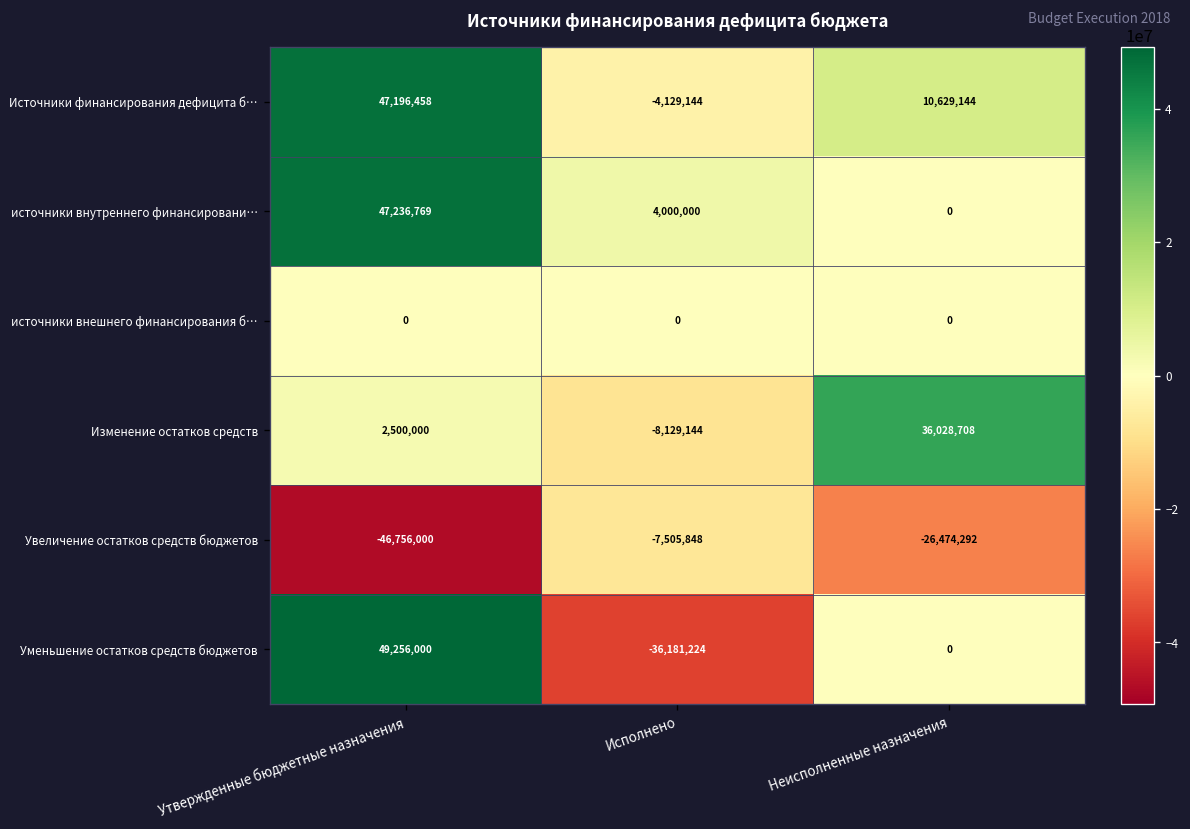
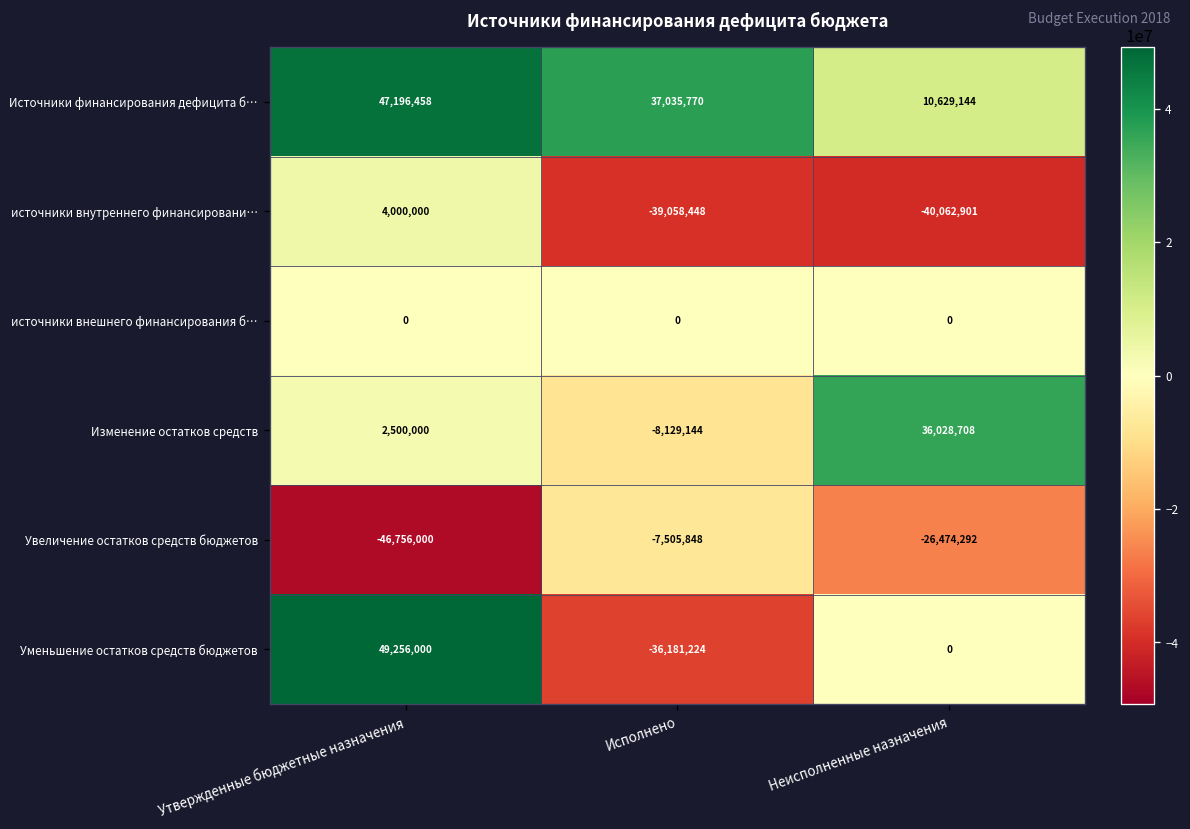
  {
    "Источники финансирования дефицита б…": {
      "Утвержденные бюджетные назначения": "47,196,458",
-     "Исполнено": "-4,129,144",
+     "Исполнено": "37,035,770",
      "Неисполненные назначения": "10,629,144"
    },
    "источники внутреннего финансировани…": {
-     "Утвержденные бюджетные назначения": "47,236,769",
-     "Исполнено": "4,000,000",
-     "Неисполненные назначения": "0"
+     "Утвержденные бюджетные назначения": "4,000,000",
+     "Исполнено": "-39,058,448",
+     "Неисполненные назначения": "-40,062,901"
    },
    "источники внешнего финансирования б…": {
      "Утвержденные бюджетные назначения": "0",
      "Исполнено": "0",
      "Неисполненные назначения": "0"
    },
    "Изменение остатков средств": {
      "Утвержденные бюджетные назначения": "2,500,000",
      "Исполнено": "-8,129,144",
      "Неисполненные назначения": "36,028,708"
    },
    "Увеличение остатков средств бюджетов": {
      "Утвержденные бюджетные назначения": "-46,756,000",
      "Исполнено": "-7,505,848",
      "Неисполненные назначения": "-26,474,292"
    },
    "Уменьшение остатков средств бюджетов": {
      "Утвержденные бюджетные назначения": "49,256,000",
      "Исполнено": "-36,181,224",
      "Неисполненные назначения": "0"
    }
  }
